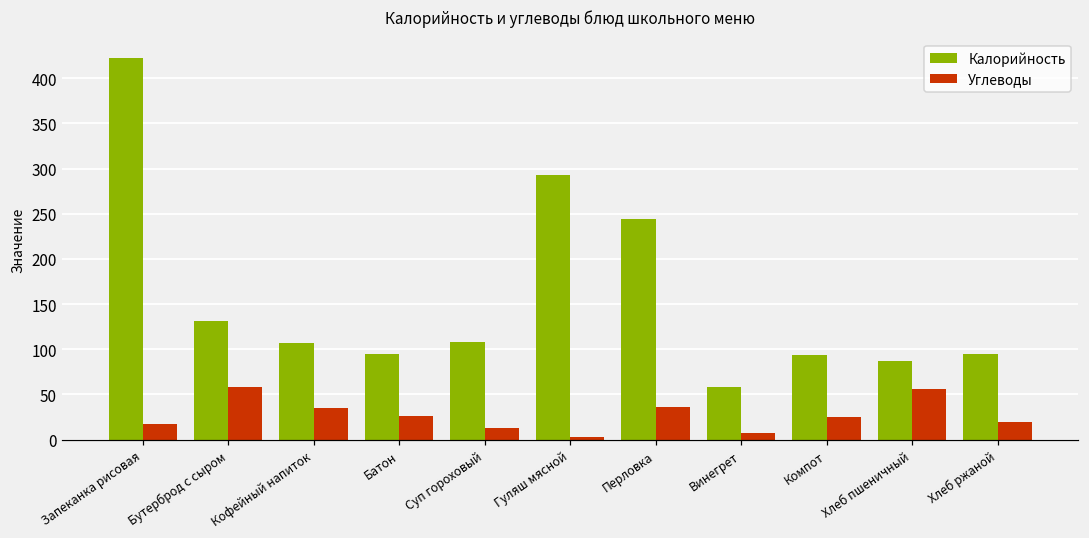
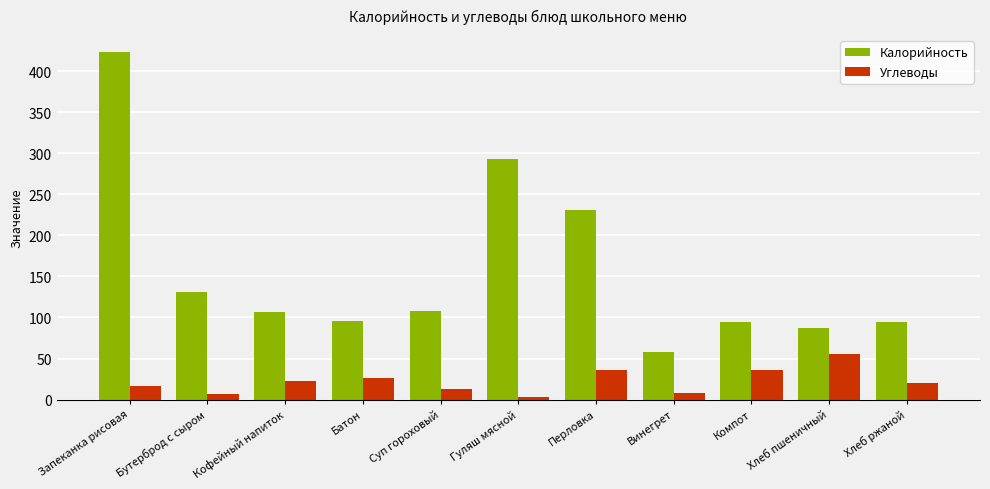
  {
    "Калорийность": {
      "Запеканка рисовая": 420,
      "Бутерброд с сыром": 130,
      "Кофейный напиток": 110,
      "Батон": 100,
      "Суп гороховый": 110,
      "Гуляш мясной": 290,
-     "Перловка": 240,
+     "Перловка": 230,
      "Винегрет": 60,
      "Компот": 90,
      "Хлеб пшеничный": 90,
      "Хлеб ржаной": 90
    },
    "Углеводы": {
      "Запеканка рисовая": 20,
-     "Бутерброд с сыром": 60,
-     "Кофейный напиток": 30,
+     "Бутерброд с сыром": 10,
+     "Кофейный напиток": 20,
      "Батон": 30,
      "Суп гороховый": 10,
      "Гуляш мясной": 0,
      "Перловка": 40,
      "Винегрет": 10,
-     "Компот": 20,
+     "Компот": 40,
      "Хлеб пшеничный": 60,
      "Хлеб ржаной": 20
    }
  }
